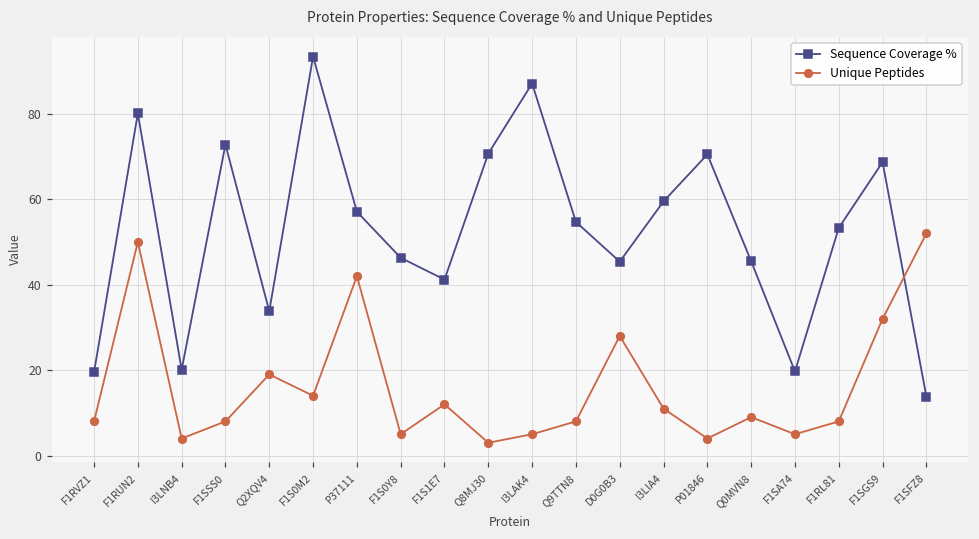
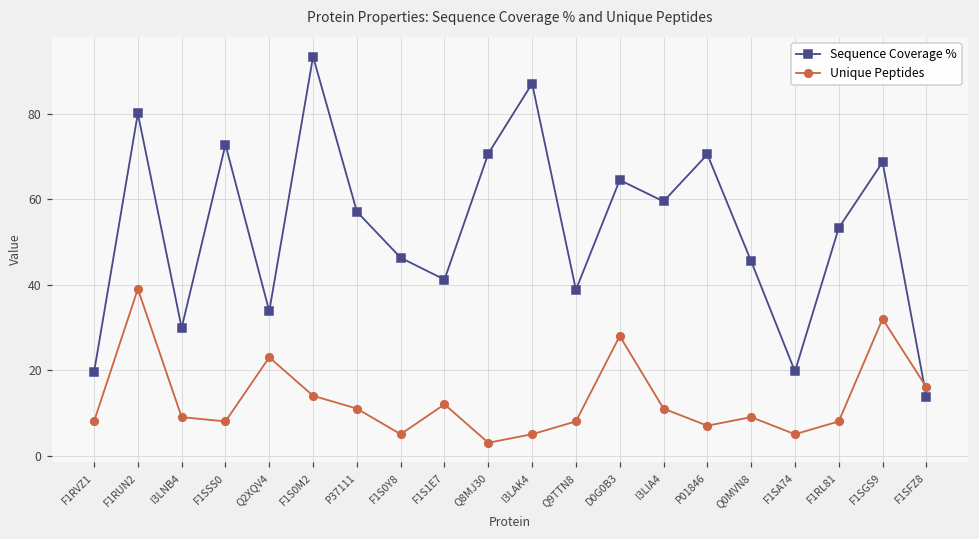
  {
    "Sequence Coverage %": {
      "F1RVZ1": 20,
      "F1RUN2": 80,
-     "I3LNB4": 20,
+     "I3LNB4": 30,
      "F1SSS0": 73,
      "Q2XQV4": 34,
      "F1S0M2": 93,
      "P37111": 57,
      "F1S0Y8": 46,
      "F1S1E7": 41,
      "Q8MJ30": 71,
      "I3LAK4": 87,
-     "Q9TTN8": 55,
-     "D0G0B3": 45,
+     "Q9TTN8": 39,
+     "D0G0B3": 65,
      "I3LIA4": 60,
      "P01846": 71,
      "Q0MVN8": 46,
      "F1SA74": 20,
      "F1RL81": 53,
      "F1SGS9": 69,
      "F1SFZ8": 14
    },
    "Unique Peptides": {
      "F1RVZ1": 8,
-     "F1RUN2": 50,
-     "I3LNB4": 4,
+     "F1RUN2": 39,
+     "I3LNB4": 9,
      "F1SSS0": 8,
-     "Q2XQV4": 19,
+     "Q2XQV4": 23,
      "F1S0M2": 14,
-     "P37111": 42,
+     "P37111": 11,
      "F1S0Y8": 5,
      "F1S1E7": 12,
      "Q8MJ30": 3,
      "I3LAK4": 5,
      "Q9TTN8": 8,
      "D0G0B3": 28,
      "I3LIA4": 11,
-     "P01846": 4,
+     "P01846": 7,
      "Q0MVN8": 9,
      "F1SA74": 5,
      "F1RL81": 8,
      "F1SGS9": 32,
-     "F1SFZ8": 52
+     "F1SFZ8": 16
    }
  }
